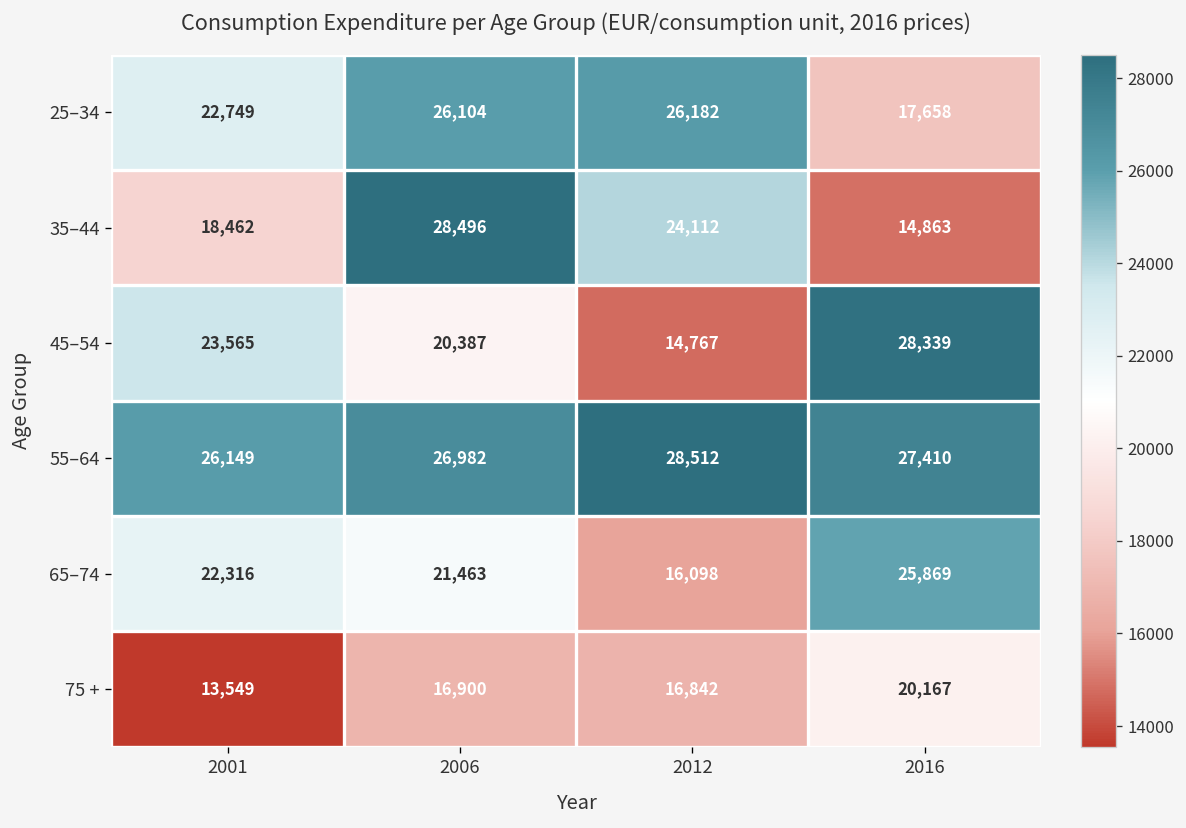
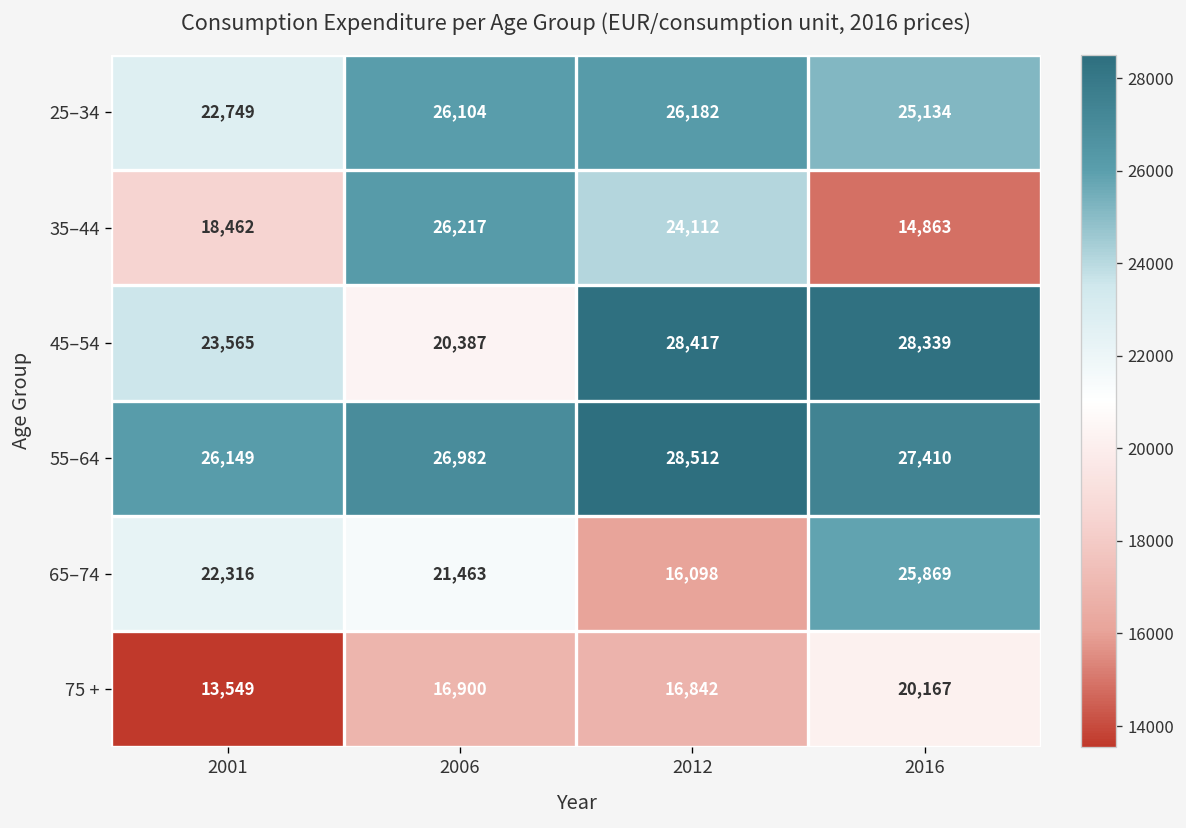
  {
    "25–34": {
      "2001": "22,749",
      "2006": "26,104",
      "2012": "26,182",
-     "2016": "17,658"
+     "2016": "25,134"
    },
    "35–44": {
      "2001": "18,462",
-     "2006": "28,496",
+     "2006": "26,217",
      "2012": "24,112",
      "2016": "14,863"
    },
    "45–54": {
      "2001": "23,565",
      "2006": "20,387",
-     "2012": "14,767",
+     "2012": "28,417",
      "2016": "28,339"
    },
    "55–64": {
      "2001": "26,149",
      "2006": "26,982",
      "2012": "28,512",
      "2016": "27,410"
    },
    "65–74": {
      "2001": "22,316",
      "2006": "21,463",
      "2012": "16,098",
      "2016": "25,869"
    },
    "75 +": {
      "2001": "13,549",
      "2006": "16,900",
      "2012": "16,842",
      "2016": "20,167"
    }
  }
